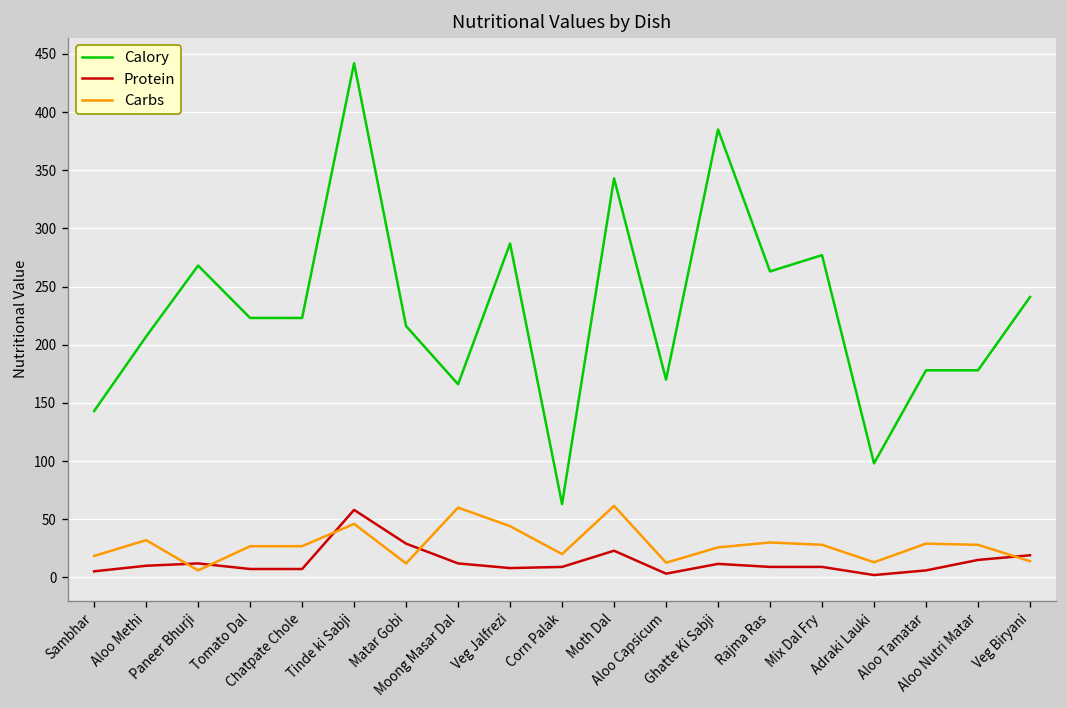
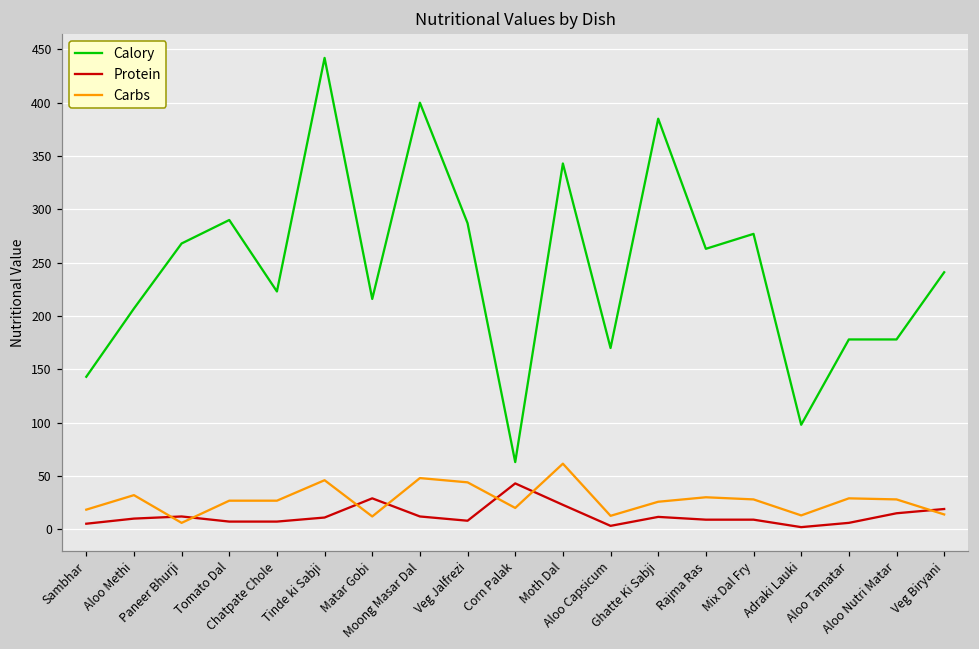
  {
    "Calory": {
      "Sambhar": 140,
      "Aloo Methi": 210,
      "Paneer Bhurji": 270,
-     "Tomato Dal": 220,
+     "Tomato Dal": 290,
      "Chatpate Chole": 220,
      "Tinde ki Sabji": 440,
      "Matar Gobi": 220,
-     "Moong Masar Dal": 170,
+     "Moong Masar Dal": 400,
      "Veg Jalfrezi": 290,
      "Corn Palak": 60,
      "Moth Dal": 340,
      "Aloo Capsicum": 170,
      "Ghatte Ki Sabji": 390,
      "Rajma Ras": 260,
      "Mix Dal Fry": 280,
      "Adraki Lauki": 100,
      "Aloo Tamatar": 180,
      "Aloo Nutri Matar": 180,
      "Veg Biryani": 240
    },
    "Protein": {
      "Sambhar": 10,
      "Aloo Methi": 10,
      "Paneer Bhurji": 10,
      "Tomato Dal": 10,
      "Chatpate Chole": 10,
-     "Tinde ki Sabji": 60,
+     "Tinde ki Sabji": 10,
      "Matar Gobi": 30,
      "Moong Masar Dal": 10,
      "Veg Jalfrezi": 10,
-     "Corn Palak": 10,
+     "Corn Palak": 40,
      "Moth Dal": 20,
      "Aloo Capsicum": 0,
      "Ghatte Ki Sabji": 10,
      "Rajma Ras": 10,
      "Mix Dal Fry": 10,
      "Adraki Lauki": 0,
      "Aloo Tamatar": 10,
      "Aloo Nutri Matar": 20,
      "Veg Biryani": 20
    },
    "Carbs": {
      "Sambhar": 20,
      "Aloo Methi": 30,
      "Paneer Bhurji": 10,
      "Tomato Dal": 30,
      "Chatpate Chole": 30,
      "Tinde ki Sabji": 50,
      "Matar Gobi": 10,
-     "Moong Masar Dal": 60,
+     "Moong Masar Dal": 50,
      "Veg Jalfrezi": 40,
      "Corn Palak": 20,
      "Moth Dal": 60,
      "Aloo Capsicum": 10,
      "Ghatte Ki Sabji": 30,
      "Rajma Ras": 30,
      "Mix Dal Fry": 30,
      "Adraki Lauki": 10,
      "Aloo Tamatar": 30,
      "Aloo Nutri Matar": 30,
      "Veg Biryani": 10
    }
  }
